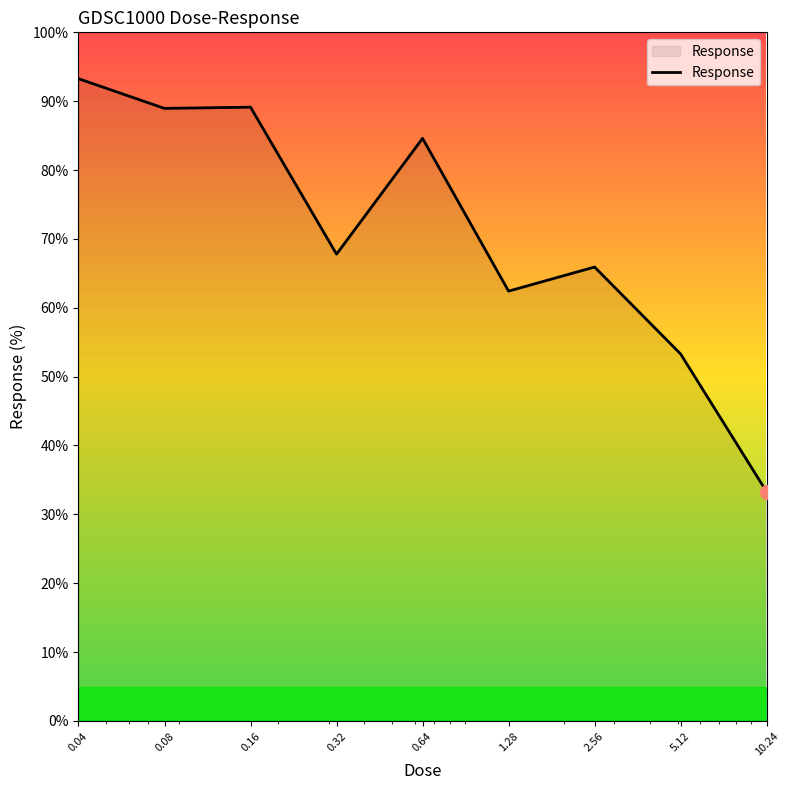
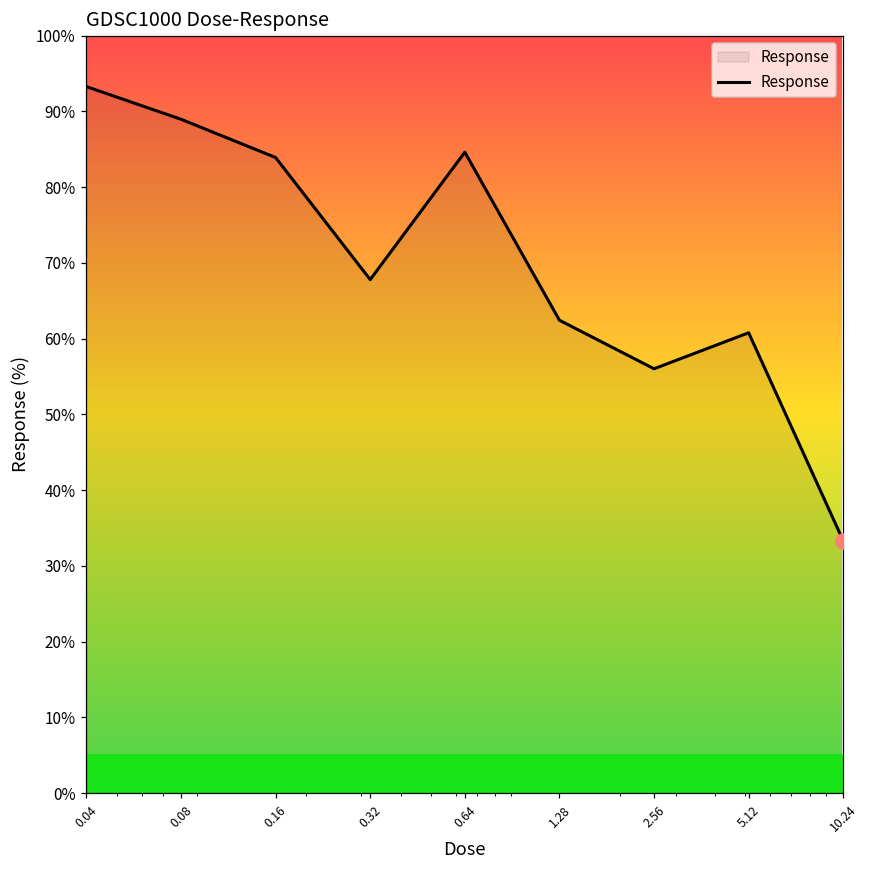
  {
    "Response": {
      "0.04": "93%",
      "0.08": "89%",
-     "0.16": "89%",
+     "0.16": "84%",
      "0.32": "68%",
      "0.64": "85%",
      "1.28": "62%",
-     "2.56": "66%",
-     "5.12": "53%"
+     "2.56": "56%",
+     "5.12": "61%"
    }
  }
